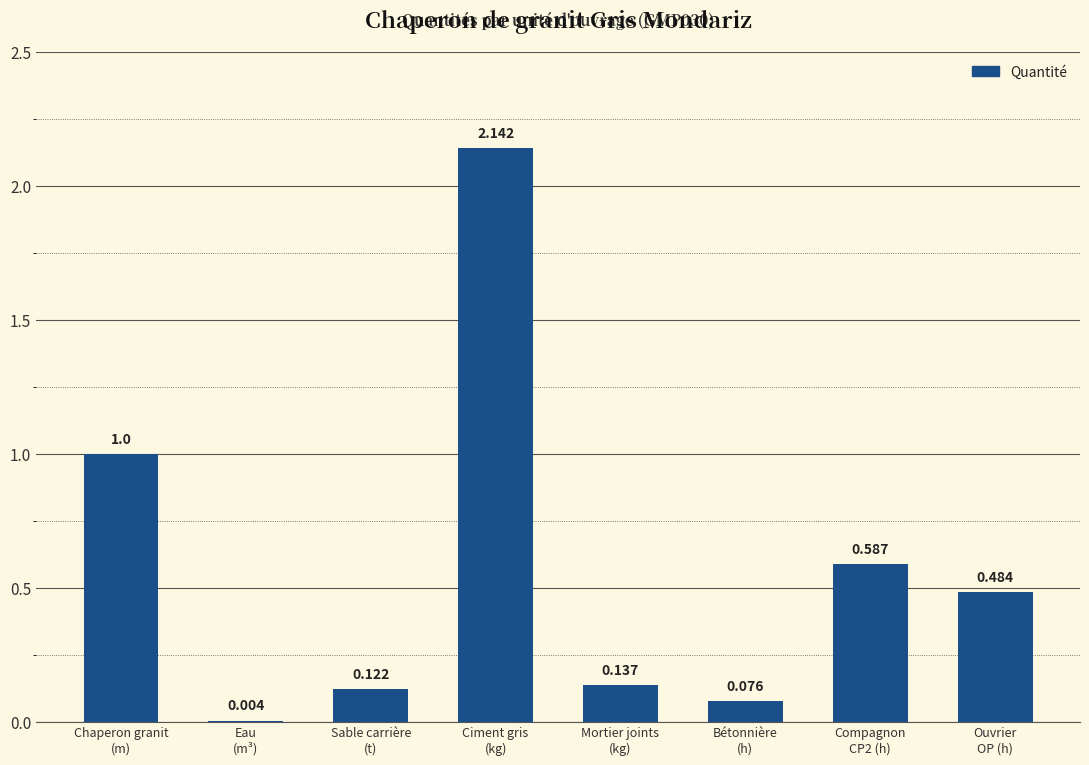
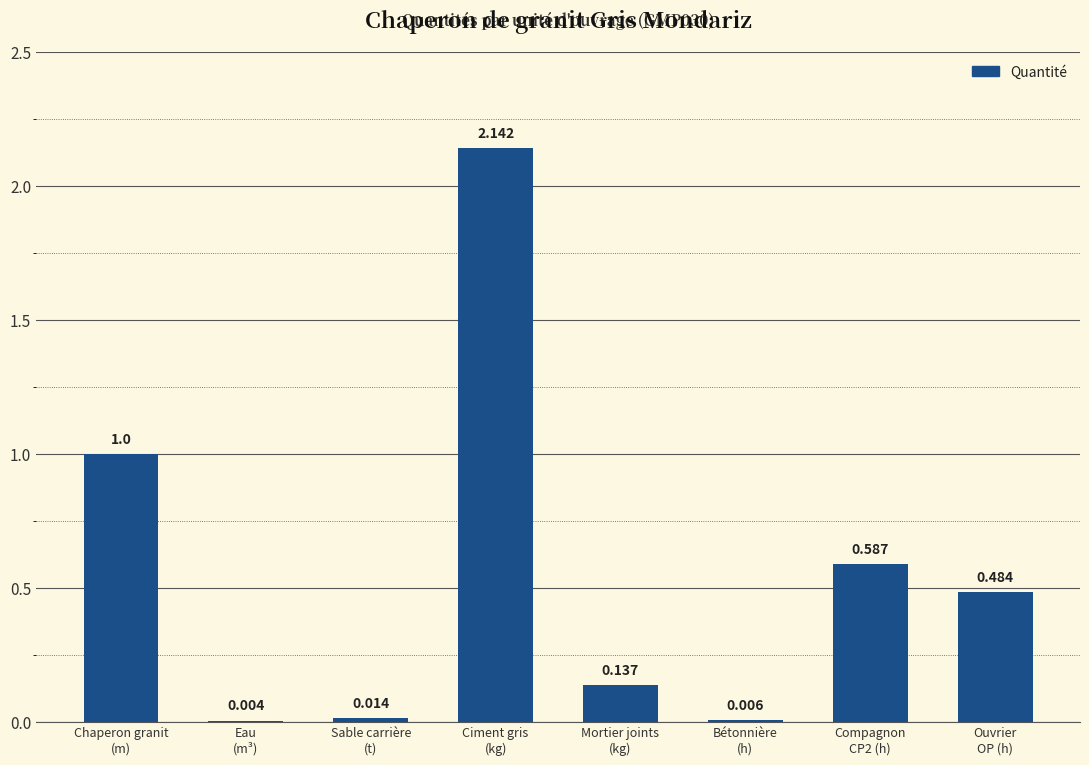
  {
    "Chaperon granit (m)": 1.0,
    "Eau (m³)": 0.004,
-   "Sable carrière (t)": 0.122,
+   "Sable carrière (t)": 0.014,
    "Ciment gris (kg)": 2.142,
    "Mortier joints (kg)": 0.137,
-   "Bétonnière (h)": 0.076,
+   "Bétonnière (h)": 0.006,
    "Compagnon CP2 (h)": 0.587,
    "Ouvrier OP (h)": 0.484
  }
